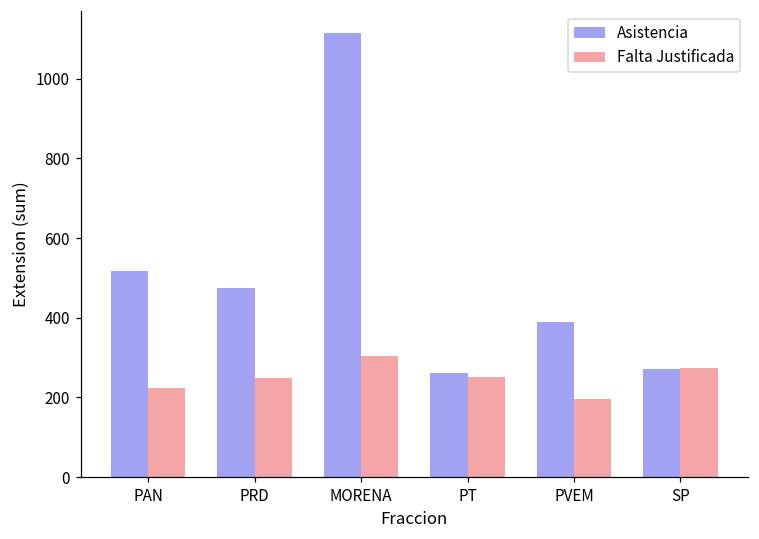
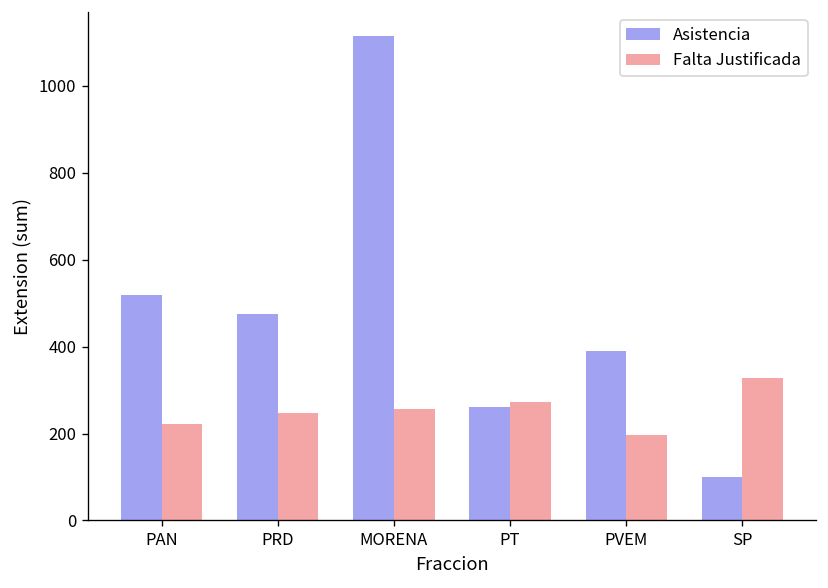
  {
    "Asistencia": {
      "PAN": 520,
      "PRD": 480,
      "MORENA": 1110,
      "PT": 260,
      "PVEM": 390,
-     "SP": 270
+     "SP": 100
    },
    "Falta Justificada": {
      "PAN": 220,
      "PRD": 250,
-     "MORENA": 300,
-     "PT": 250,
+     "MORENA": 260,
+     "PT": 270,
      "PVEM": 200,
-     "SP": 270
+     "SP": 330
    }
  }
